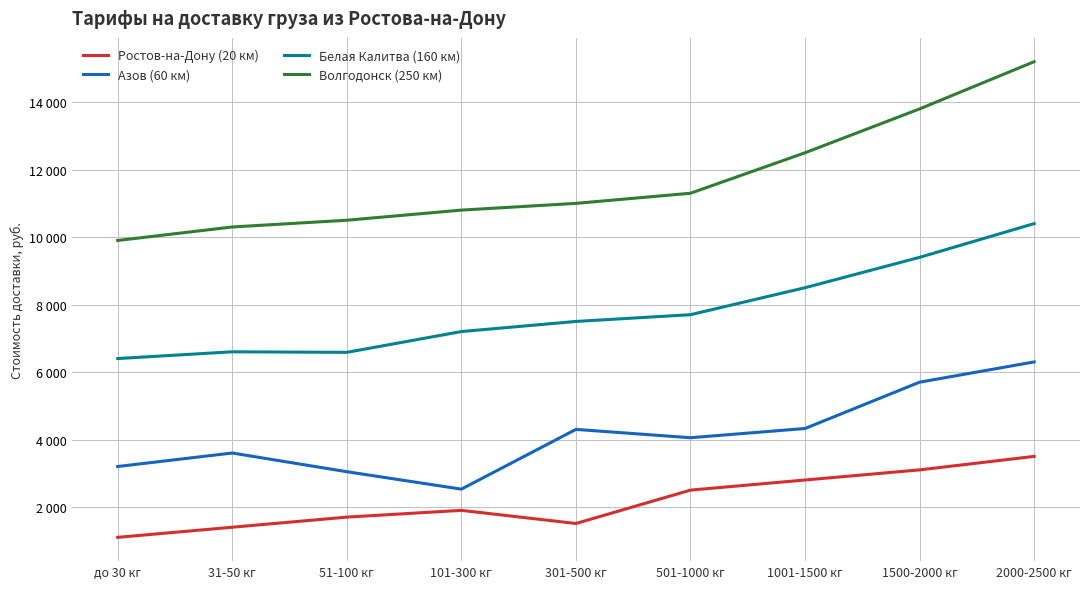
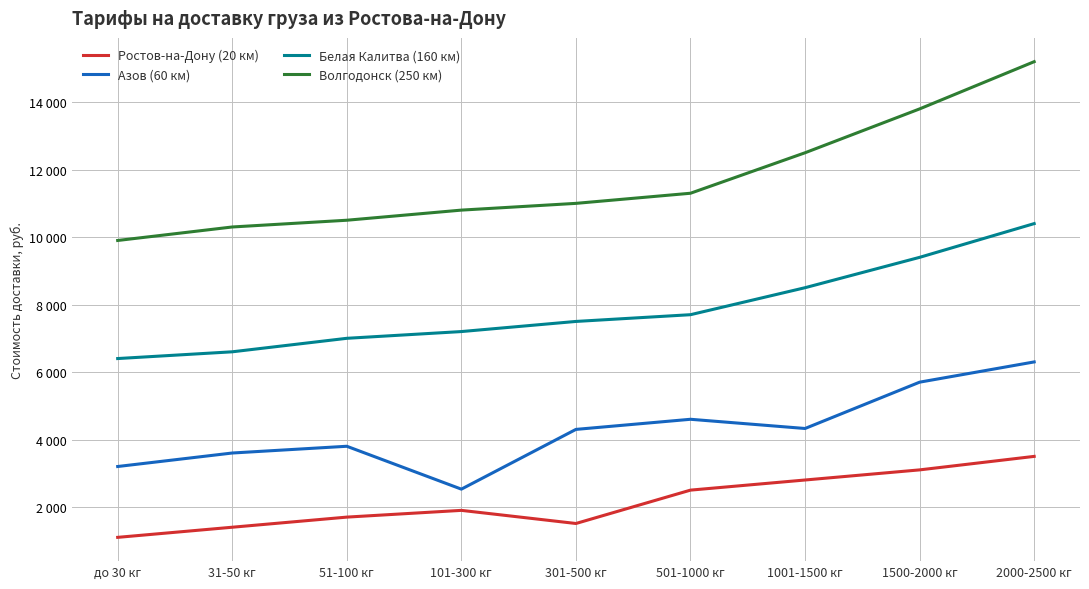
  {
    "Ростов-на-Дону (20 км)": {
      "до 30 кг": 1100,
      "31-50 кг": 1400,
      "51-100 кг": 1700,
      "101-300 кг": 1900,
      "301-500 кг": 1500,
      "501-1000 кг": 2500,
      "1001-1500 кг": 2800,
      "1500-2000 кг": 3100,
      "2000-2500 кг": 3500
    },
    "Азов (60 км)": {
      "до 30 кг": 3200,
      "31-50 кг": 3600,
-     "51-100 кг": 3000,
+     "51-100 кг": 3800,
      "101-300 кг": 2500,
      "301-500 кг": 4300,
-     "501-1000 кг": 4100,
+     "501-1000 кг": 4600,
      "1001-1500 кг": 4300,
      "1500-2000 кг": 5700,
      "2000-2500 кг": 6300
    },
    "Белая Калитва (160 км)": {
      "до 30 кг": 6400,
      "31-50 кг": 6600,
-     "51-100 кг": 6600,
+     "51-100 кг": 7000,
      "101-300 кг": 7200,
      "301-500 кг": 7500,
      "501-1000 кг": 7700,
      "1001-1500 кг": 8500,
      "1500-2000 кг": 9400,
      "2000-2500 кг": 10400
    },
    "Волгодонск (250 км)": {
      "до 30 кг": 9900,
      "31-50 кг": 10300,
      "51-100 кг": 10500,
      "101-300 кг": 10800,
      "301-500 кг": 11000,
      "501-1000 кг": 11300,
      "1001-1500 кг": 12500,
      "1500-2000 кг": 13800,
      "2000-2500 кг": 15200
    }
  }
